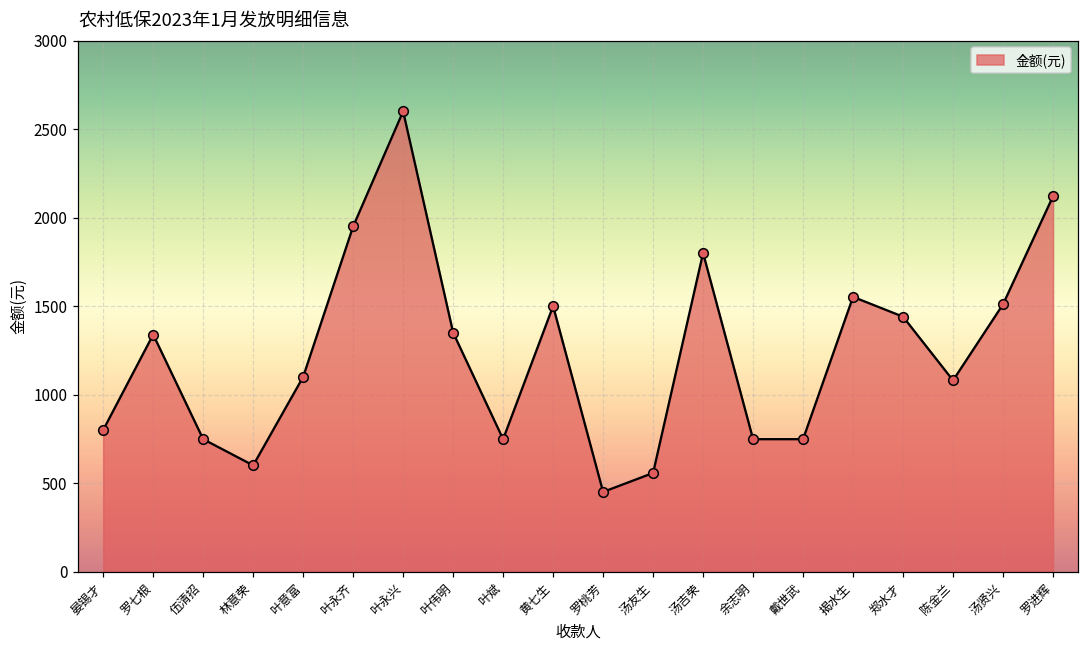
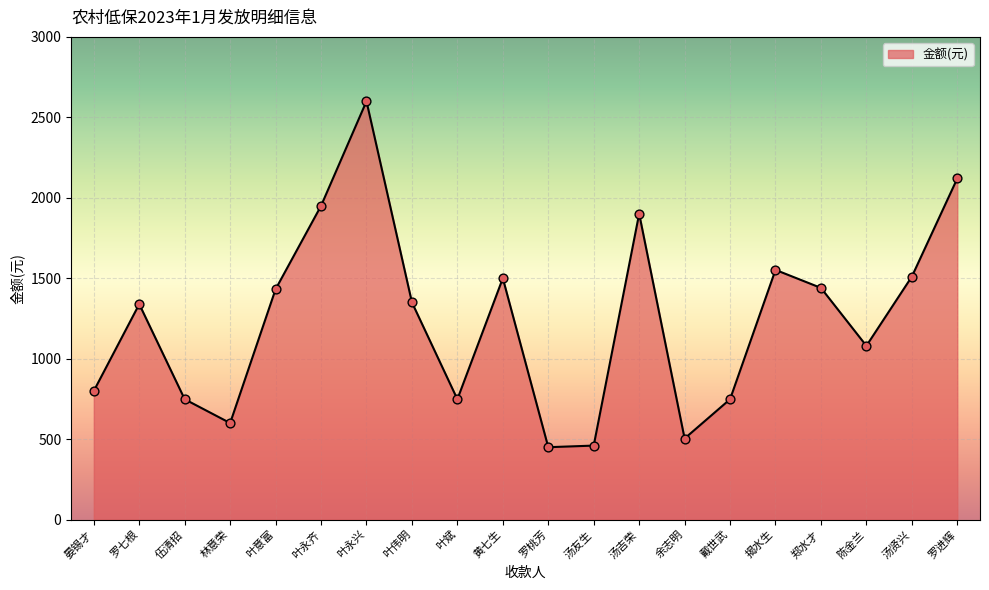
  {
    "晏锡才": 800,
    "罗七根": 1340,
    "伍清招": 750,
    "林意荣": 600,
-   "叶意富": 1100,
+   "叶意富": 1430,
    "叶永齐": 1950,
    "叶永兴": 2600,
    "叶伟明": 1350,
    "叶斌": 750,
    "黄七生": 1500,
    "罗桃芳": 450,
-   "汤友生": 560,
-   "汤吉荣": 1800,
-   "余志明": 750,
+   "汤友生": 460,
+   "汤吉荣": 1900,
+   "余志明": 500,
    "戴世武": 750,
    "揭水生": 1550,
    "郑水才": 1440,
    "陈金兰": 1080,
    "汤贤兴": 1510,
    "罗进辉": 2120
  }
